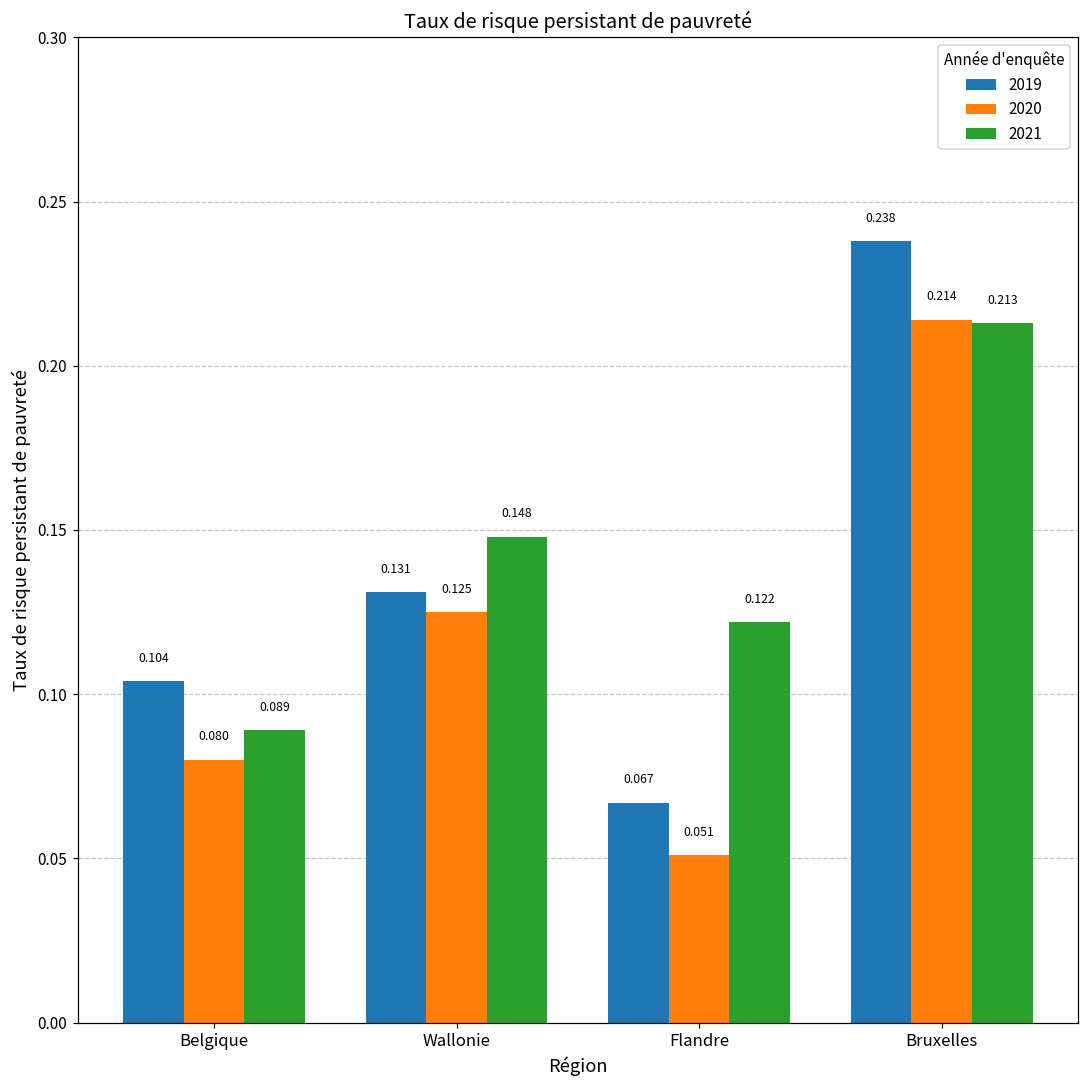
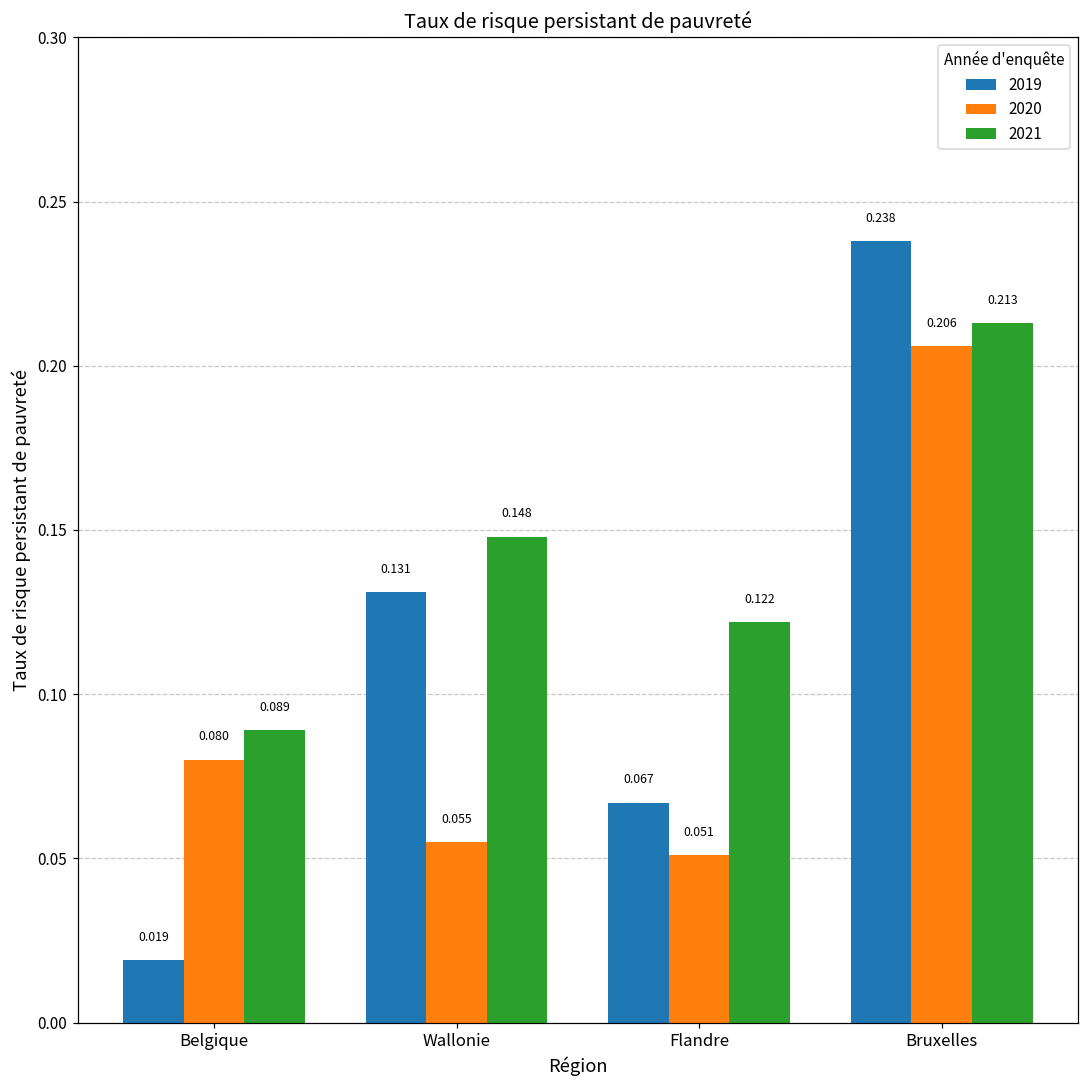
  {
    "2019": {
-     "Belgique": 0.104,
+     "Belgique": 0.019,
      "Wallonie": 0.131,
      "Flandre": 0.067,
      "Bruxelles": 0.238
    },
    "2020": {
      "Belgique": 0.080,
-     "Wallonie": 0.125,
+     "Wallonie": 0.055,
      "Flandre": 0.051,
-     "Bruxelles": 0.214
+     "Bruxelles": 0.206
    },
    "2021": {
      "Belgique": 0.089,
      "Wallonie": 0.148,
      "Flandre": 0.122,
      "Bruxelles": 0.213
    }
  }
